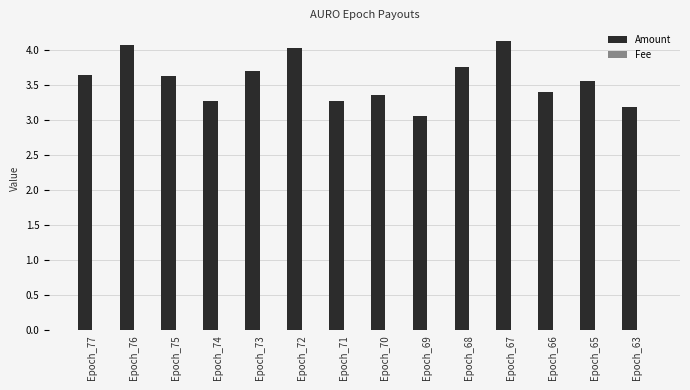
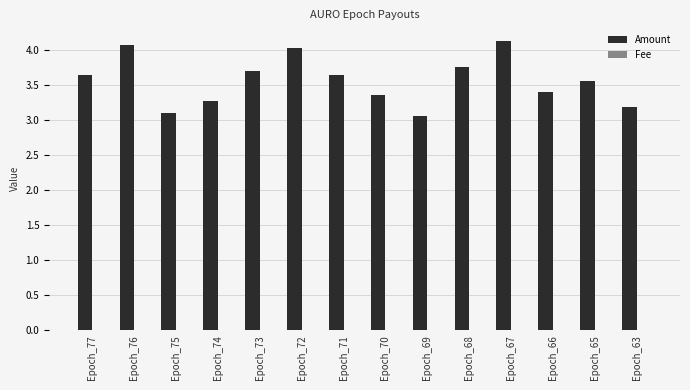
  {
    "Amount": {
      "Epoch_77": 3.6,
      "Epoch_76": 4.1,
-     "Epoch_75": 3.6,
+     "Epoch_75": 3.1,
      "Epoch_74": 3.3,
      "Epoch_73": 3.7,
      "Epoch_72": 4.0,
-     "Epoch_71": 3.3,
+     "Epoch_71": 3.6,
      "Epoch_70": 3.3,
      "Epoch_69": 3.1,
      "Epoch_68": 3.8,
      "Epoch_67": 4.1,
      "Epoch_66": 3.4,
      "Epoch_65": 3.6,
      "Epoch_63": 3.2
    }
  }
